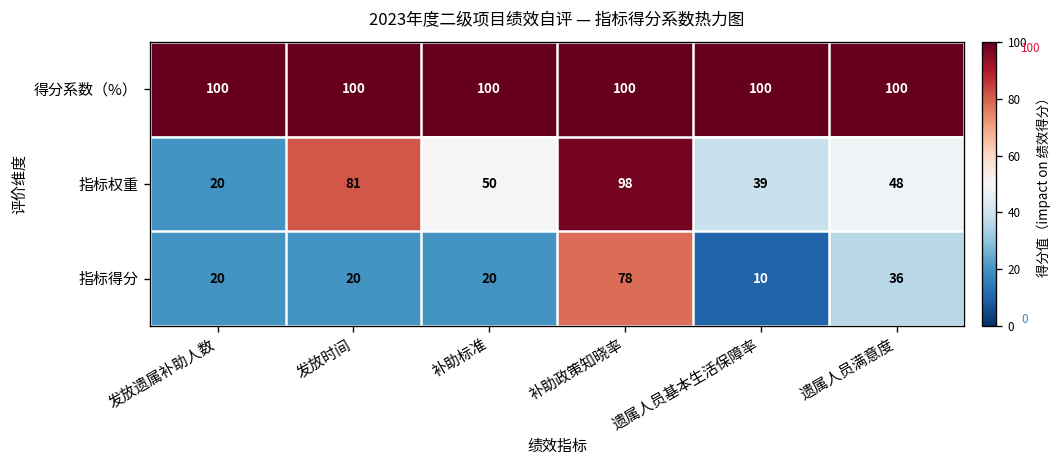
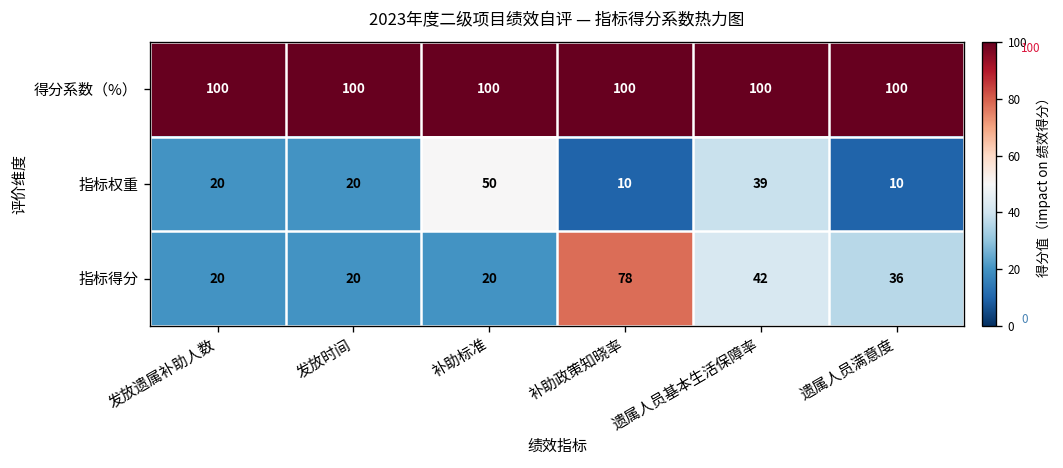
  {
    "得分系数（%）": {
      "发放遗属补助人数": 100,
      "发放时间": 100,
      "补助标准": 100,
      "补助政策知晓率": 100,
      "遗属人员基本生活保障率": 100,
      "遗属人员满意度": 100
    },
    "指标权重": {
      "发放遗属补助人数": 20,
-     "发放时间": 81,
+     "发放时间": 20,
      "补助标准": 50,
-     "补助政策知晓率": 98,
+     "补助政策知晓率": 10,
      "遗属人员基本生活保障率": 39,
-     "遗属人员满意度": 48
+     "遗属人员满意度": 10
    },
    "指标得分": {
      "发放遗属补助人数": 20,
      "发放时间": 20,
      "补助标准": 20,
      "补助政策知晓率": 78,
-     "遗属人员基本生活保障率": 10,
+     "遗属人员基本生活保障率": 42,
      "遗属人员满意度": 36
    }
  }
